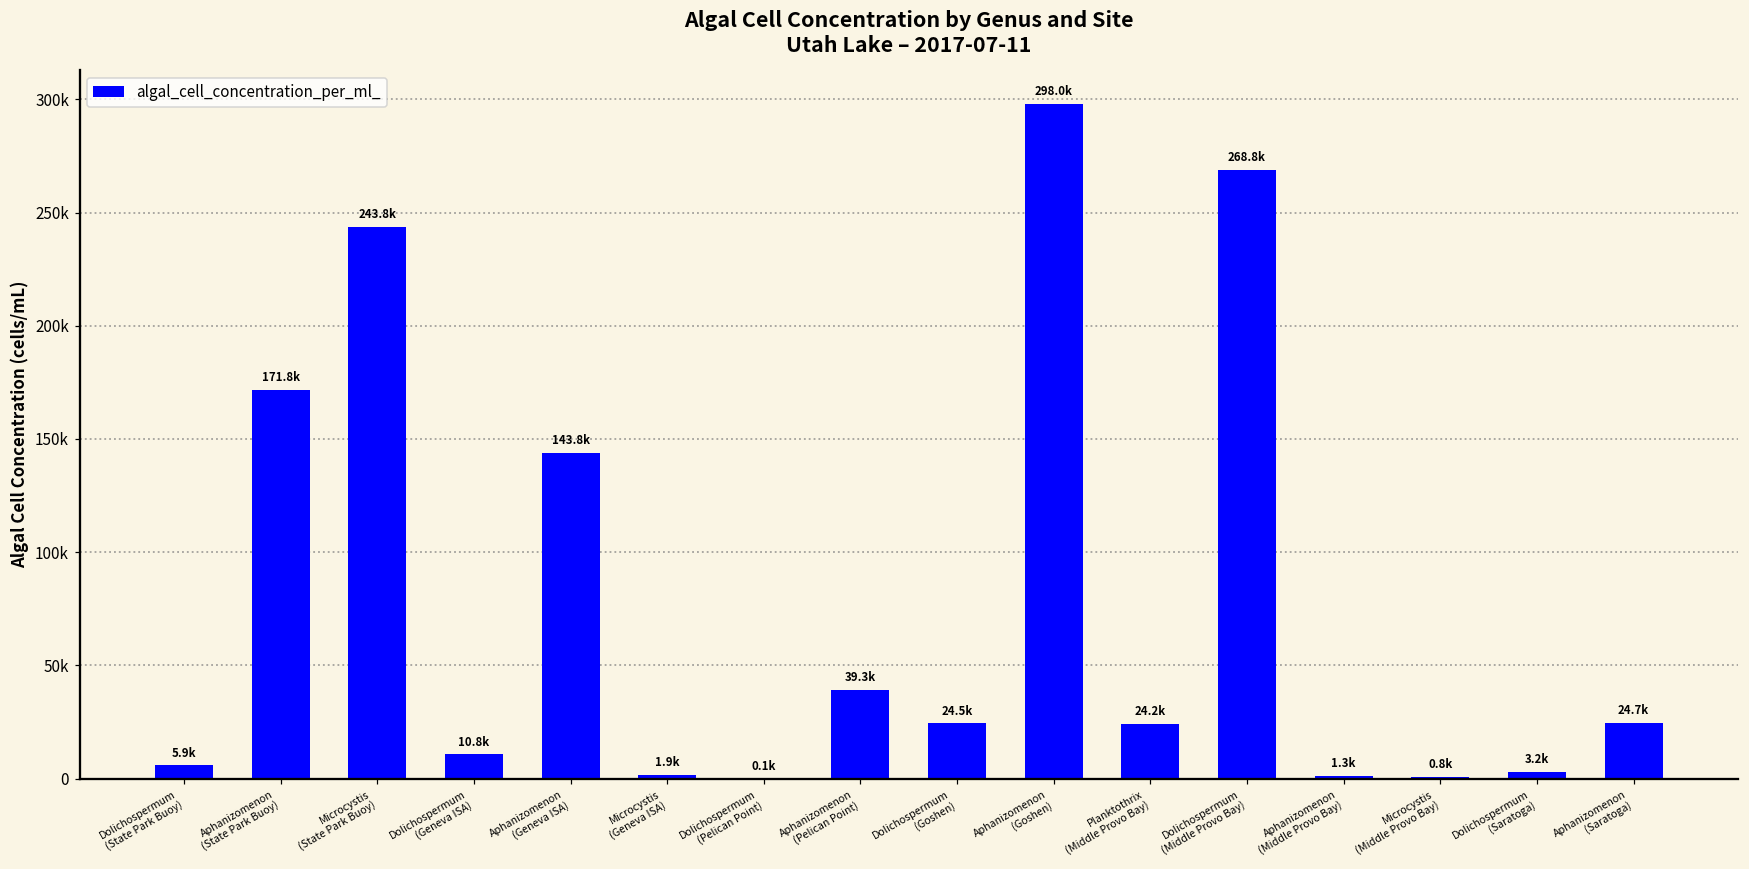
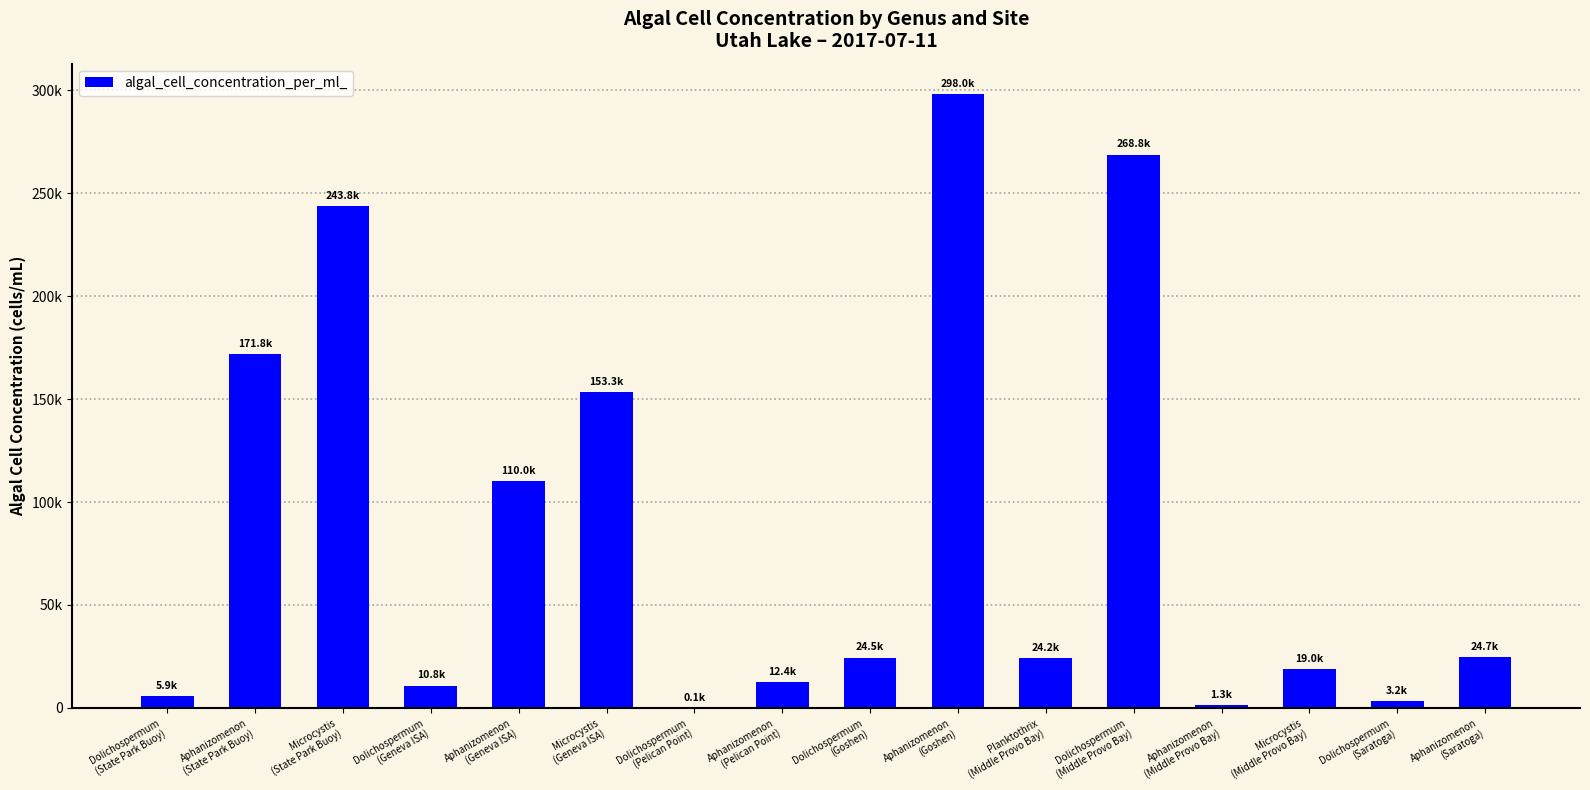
  {
    "Dolichospermum (State Park Buoy)": "5.9k",
    "Aphanizomenon (State Park Buoy)": "171.8k",
    "Microcystis (State Park Buoy)": "243.8k",
    "Dolichospermum (Geneva ISA)": "10.8k",
-   "Aphanizomenon (Geneva ISA)": "143.8k",
-   "Microcystis (Geneva ISA)": "1.9k",
+   "Aphanizomenon (Geneva ISA)": "110.0k",
+   "Microcystis (Geneva ISA)": "153.3k",
    "Dolichospermum (Pelican Point)": "0.1k",
-   "Aphanizomenon (Pelican Point)": "39.3k",
+   "Aphanizomenon (Pelican Point)": "12.4k",
    "Dolichospermum (Goshen)": "24.5k",
    "Aphanizomenon (Goshen)": "298.0k",
    "Planktothrix (Middle Provo Bay)": "24.2k",
    "Dolichospermum (Middle Provo Bay)": "268.8k",
    "Aphanizomenon (Middle Provo Bay)": "1.3k",
-   "Microcystis (Middle Provo Bay)": "0.8k",
+   "Microcystis (Middle Provo Bay)": "19.0k",
    "Dolichospermum (Saratoga)": "3.2k",
    "Aphanizomenon (Saratoga)": "24.7k"
  }
